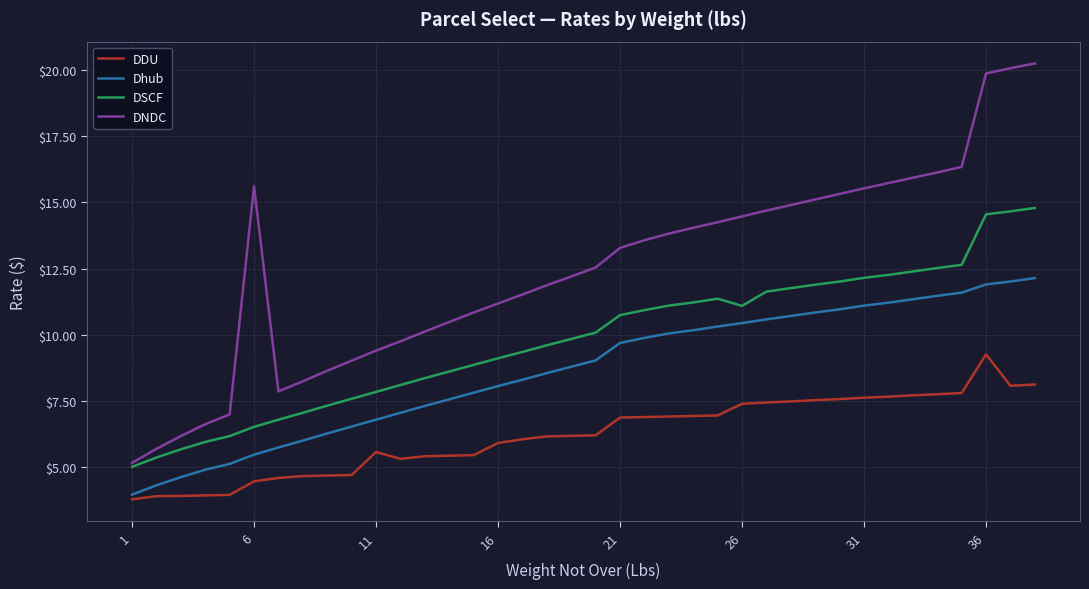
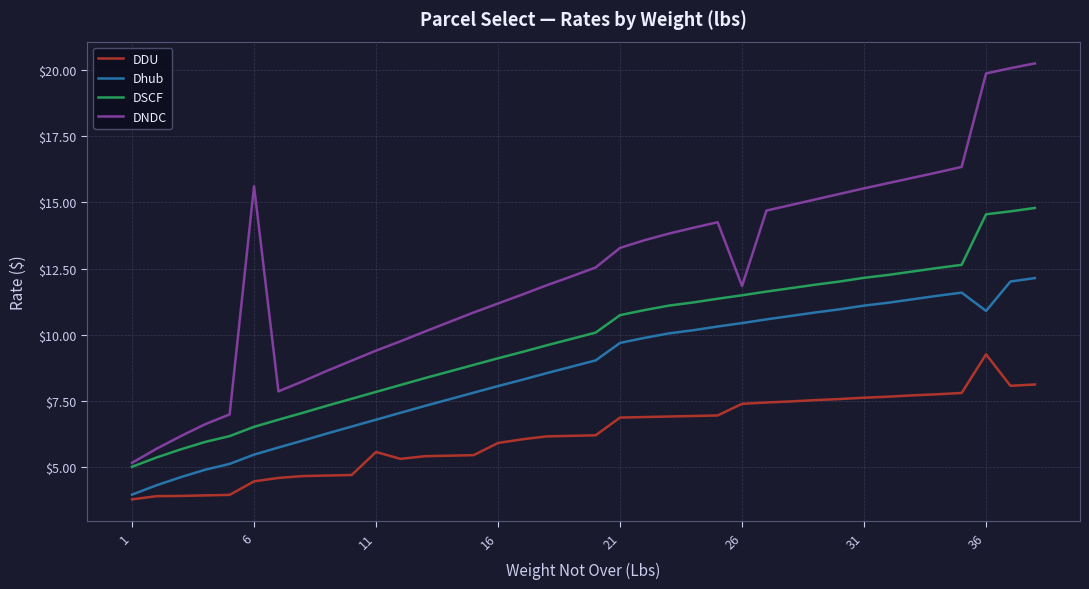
  {
    "DDU": {
      "1": "$3.8",
      "6": "$4.5",
      "11": "$5.6",
      "16": "$5.9",
      "21": "$6.9",
      "26": "$7.4",
      "31": "$7.6",
      "36": "$9.3"
    },
    "Dhub": {
      "1": "$4.0",
      "6": "$5.5",
      "11": "$6.8",
      "16": "$8.1",
      "21": "$9.7",
      "26": "$10.4",
      "31": "$11.1",
-     "36": "$11.9"
+     "36": "$10.9"
    },
    "DSCF": {
      "1": "$5.0",
      "6": "$6.5",
      "11": "$7.8",
      "16": "$9.1",
      "21": "$10.7",
-     "26": "$11.1",
+     "26": "$11.5",
      "31": "$12.2",
      "36": "$14.6"
    },
    "DNDC": {
      "1": "$5.2",
      "6": "$15.6",
      "11": "$9.4",
      "16": "$11.2",
      "21": "$13.3",
-     "26": "$14.5",
+     "26": "$11.8",
      "31": "$15.5",
      "36": "$19.9"
    }
  }
